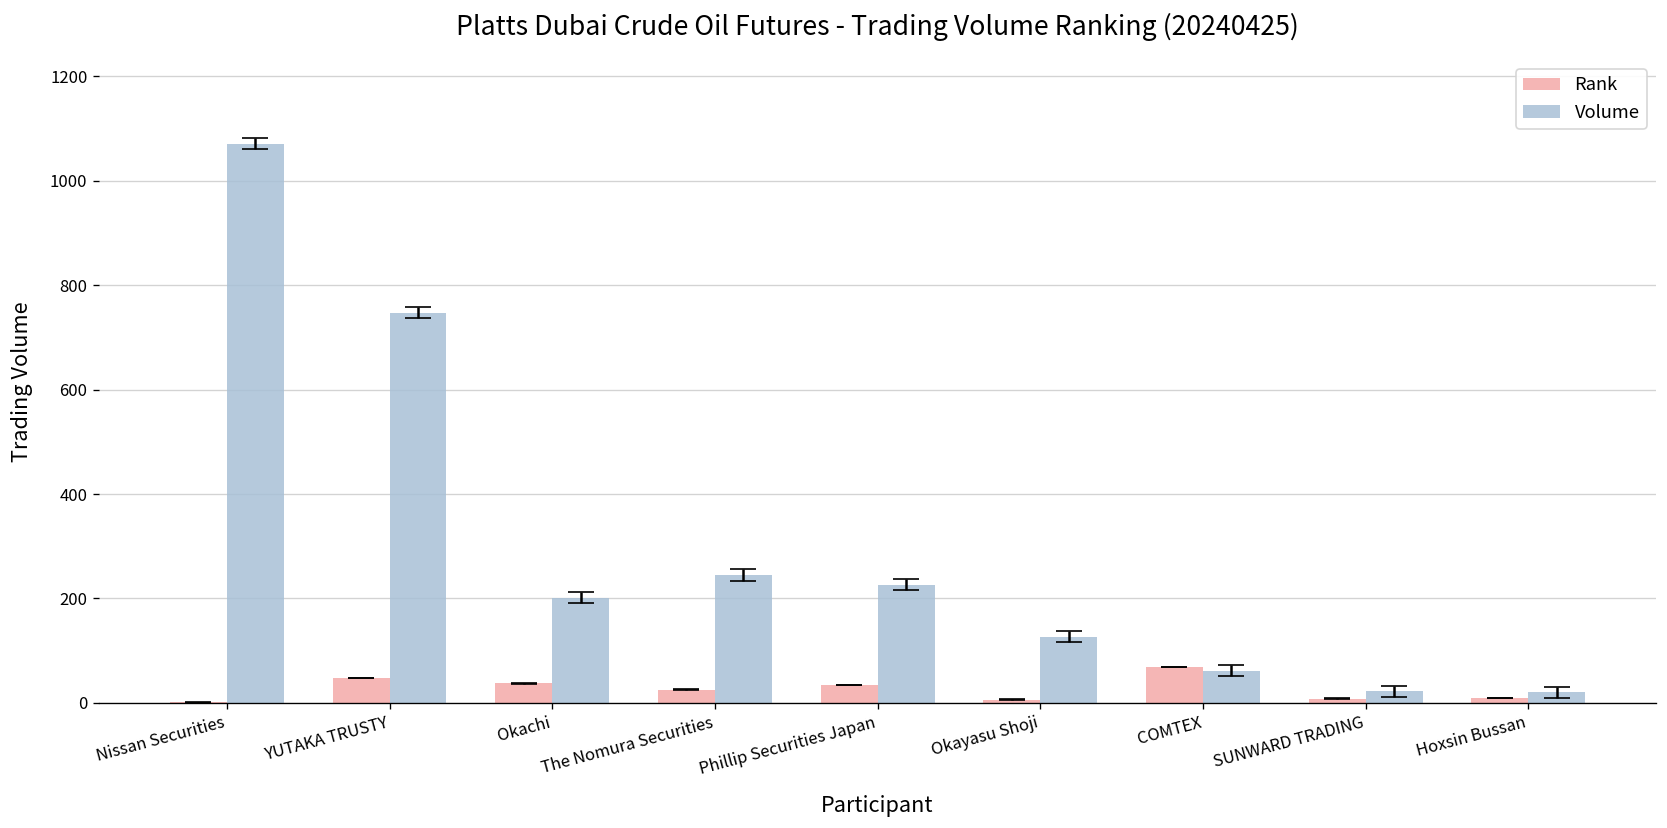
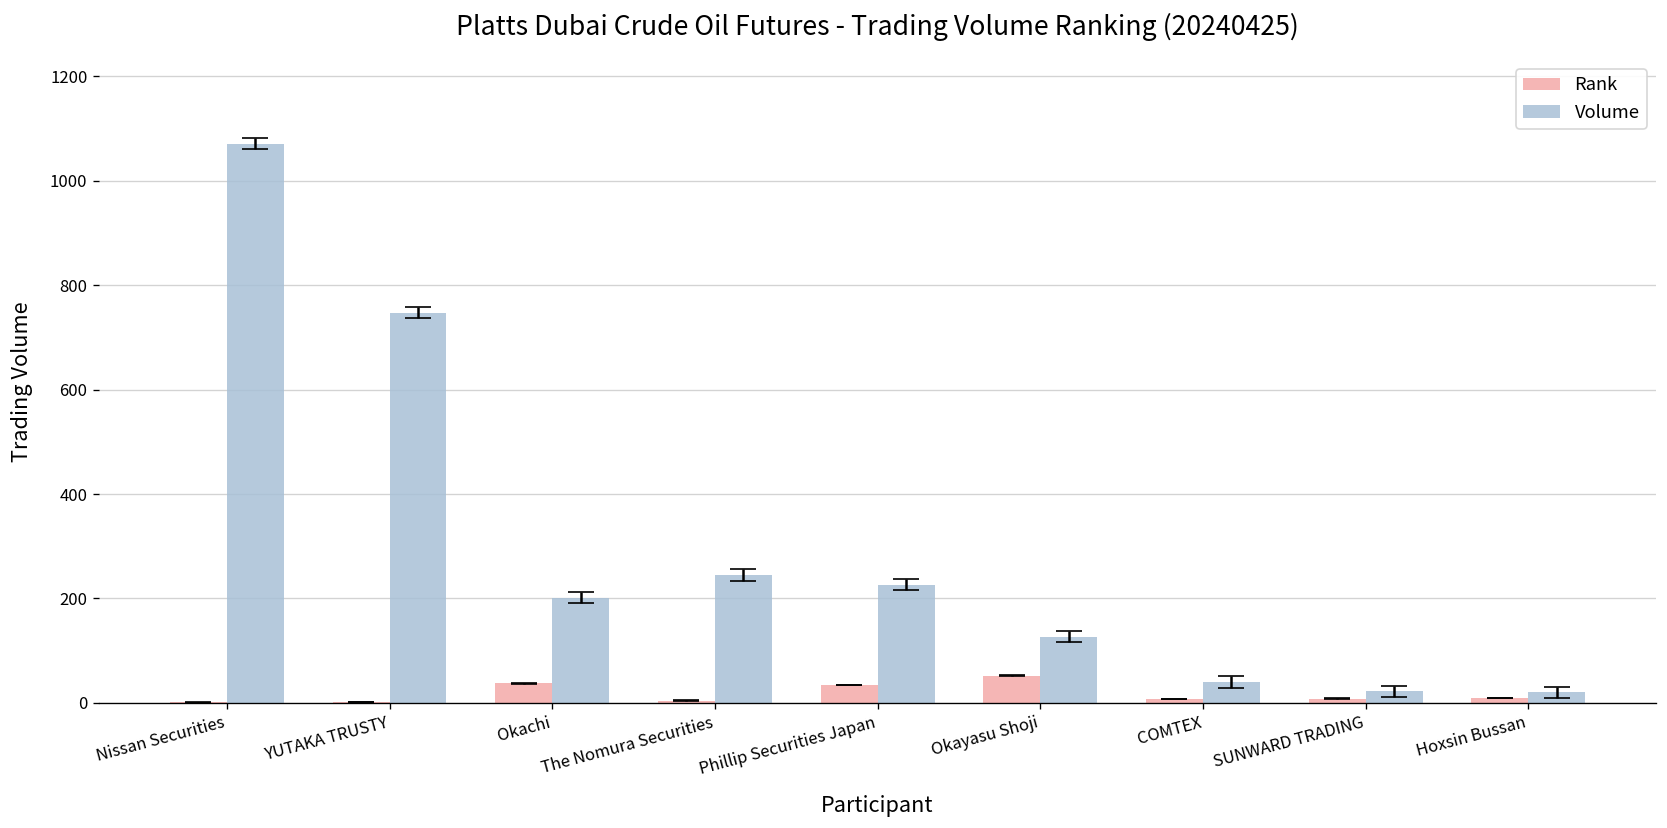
  {
    "Rank": {
-     "YUTAKA TRUSTY": 50,
+     "YUTAKA TRUSTY": 0,
      "Okachi": 40,
-     "The Nomura Securities": 30,
+     "The Nomura Securities": 0,
      "Phillip Securities Japan": 30,
-     "Okayasu Shoji": 10,
-     "COMTEX": 70,
+     "Okayasu Shoji": 50,
+     "COMTEX": 10,
      "SUNWARD TRADING": 10,
      "Hoxsin Bussan": 10
    },
    "Volume": {
      "Nissan Securities": 1070,
      "YUTAKA TRUSTY": 750,
      "Okachi": 200,
      "The Nomura Securities": 250,
      "Phillip Securities Japan": 230,
      "Okayasu Shoji": 130,
-     "COMTEX": 60,
+     "COMTEX": 40,
      "SUNWARD TRADING": 20,
      "Hoxsin Bussan": 20
    }
  }
